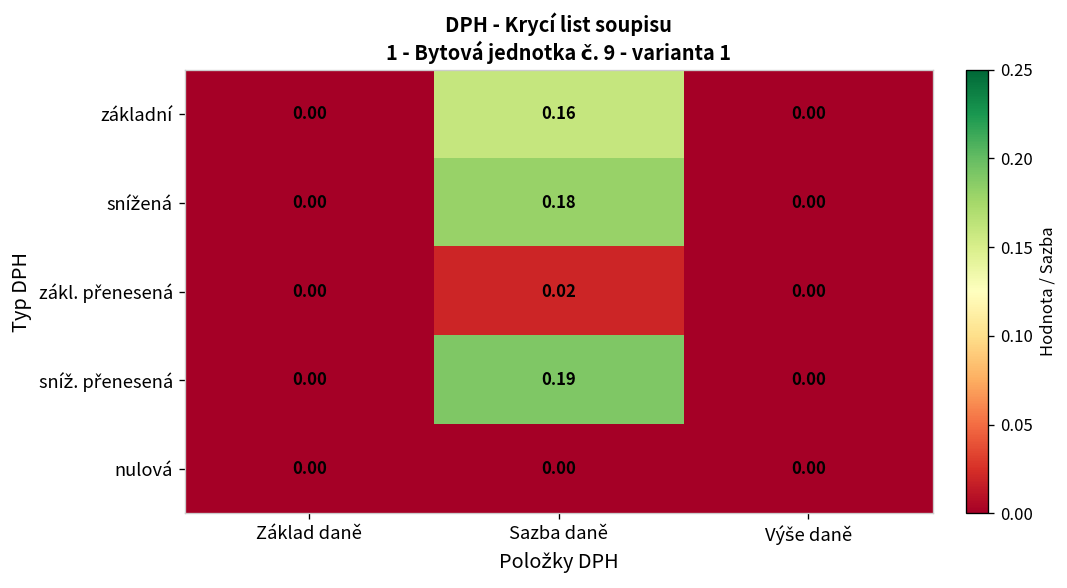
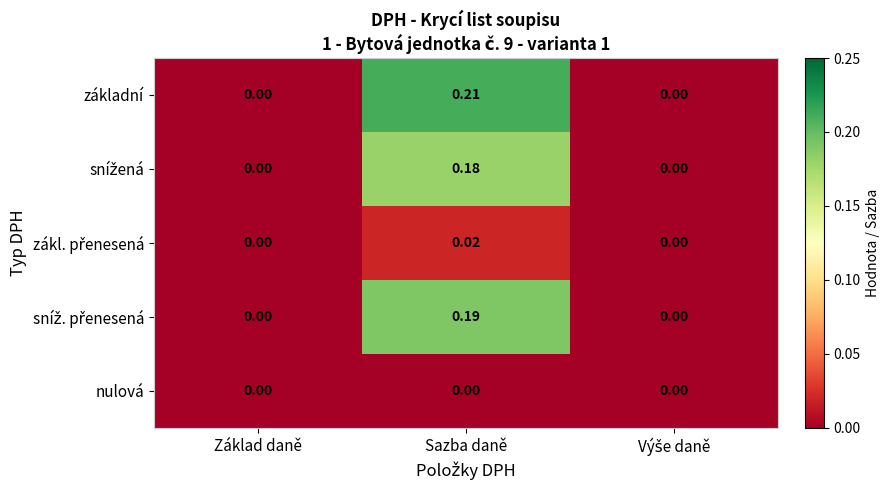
  {
    "základní": {
      "Základ daně": 0.00,
-     "Sazba daně": 0.16,
+     "Sazba daně": 0.21,
      "Výše daně": 0.00
    },
    "snížená": {
      "Základ daně": 0.00,
      "Sazba daně": 0.18,
      "Výše daně": 0.00
    },
    "zákl. přenesená": {
      "Základ daně": 0.00,
      "Sazba daně": 0.02,
      "Výše daně": 0.00
    },
    "sníž. přenesená": {
      "Základ daně": 0.00,
      "Sazba daně": 0.19,
      "Výše daně": 0.00
    },
    "nulová": {
      "Základ daně": 0.00,
      "Sazba daně": 0.00,
      "Výše daně": 0.00
    }
  }
